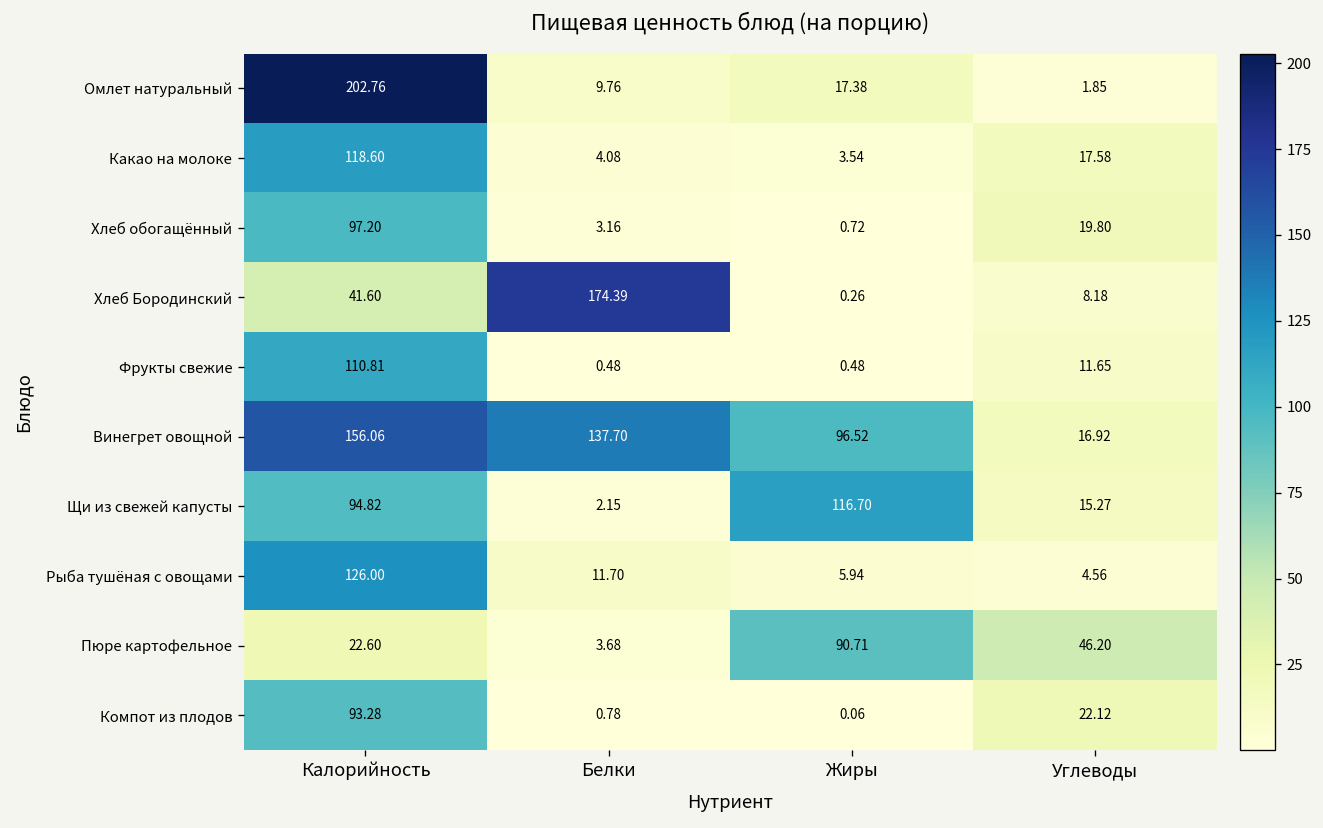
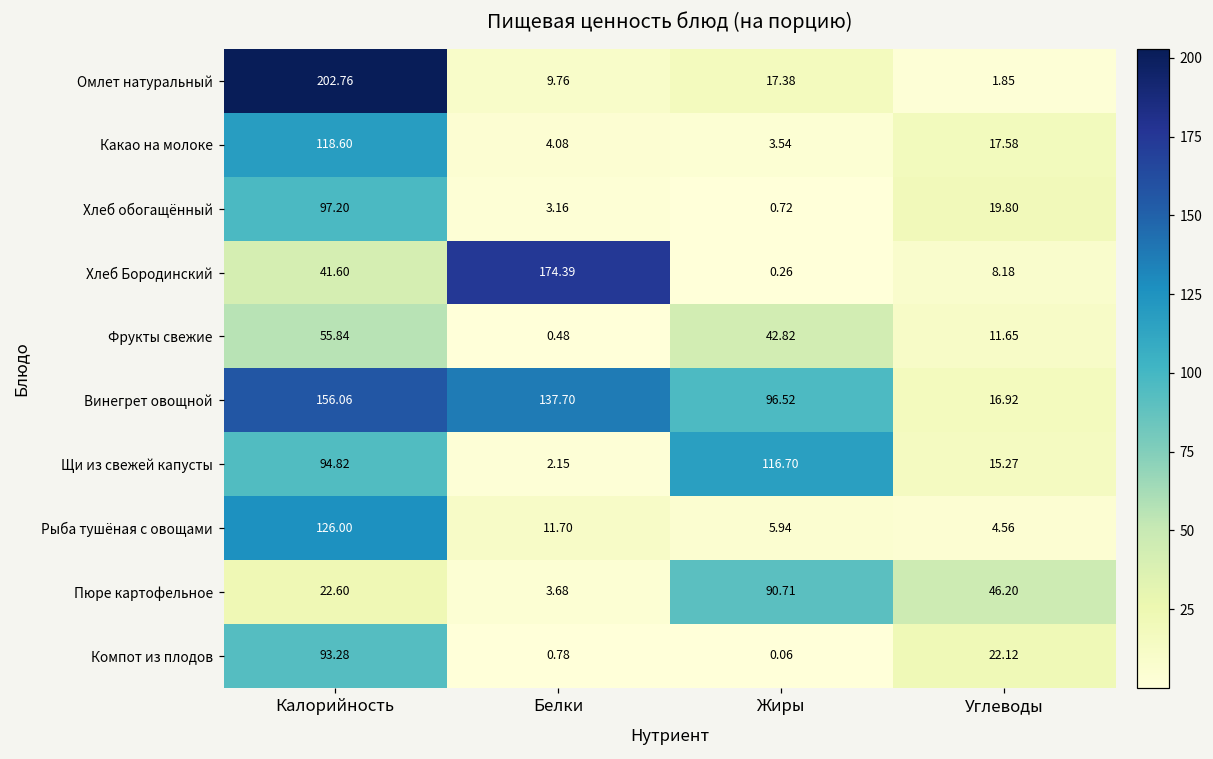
  {
    "Омлет натуральный": {
      "Калорийность": 202.76,
      "Белки": 9.76,
      "Жиры": 17.38,
      "Углеводы": 1.85
    },
    "Какао на молоке": {
      "Калорийность": 118.60,
      "Белки": 4.08,
      "Жиры": 3.54,
      "Углеводы": 17.58
    },
    "Хлеб обогащённый": {
      "Калорийность": 97.20,
      "Белки": 3.16,
      "Жиры": 0.72,
      "Углеводы": 19.80
    },
    "Хлеб Бородинский": {
      "Калорийность": 41.60,
      "Белки": 174.39,
      "Жиры": 0.26,
      "Углеводы": 8.18
    },
    "Фрукты свежие": {
-     "Калорийность": 110.81,
+     "Калорийность": 55.84,
      "Белки": 0.48,
-     "Жиры": 0.48,
+     "Жиры": 42.82,
      "Углеводы": 11.65
    },
    "Винегрет овощной": {
      "Калорийность": 156.06,
      "Белки": 137.70,
      "Жиры": 96.52,
      "Углеводы": 16.92
    },
    "Щи из свежей капусты": {
      "Калорийность": 94.82,
      "Белки": 2.15,
      "Жиры": 116.70,
      "Углеводы": 15.27
    },
    "Рыба тушёная с овощами": {
      "Калорийность": 126.00,
      "Белки": 11.70,
      "Жиры": 5.94,
      "Углеводы": 4.56
    },
    "Пюре картофельное": {
      "Калорийность": 22.60,
      "Белки": 3.68,
      "Жиры": 90.71,
      "Углеводы": 46.20
    },
    "Компот из плодов": {
      "Калорийность": 93.28,
      "Белки": 0.78,
      "Жиры": 0.06,
      "Углеводы": 22.12
    }
  }
